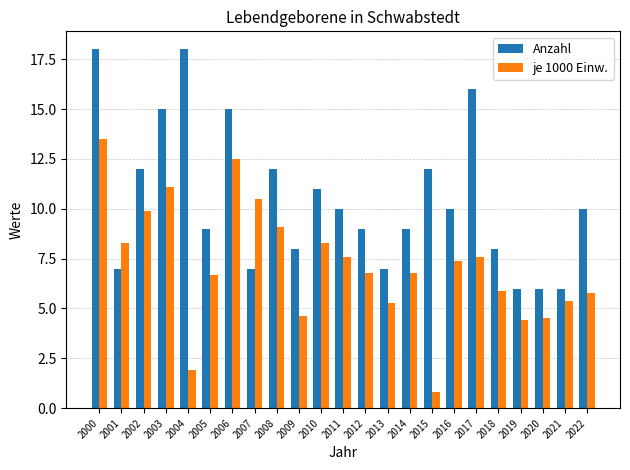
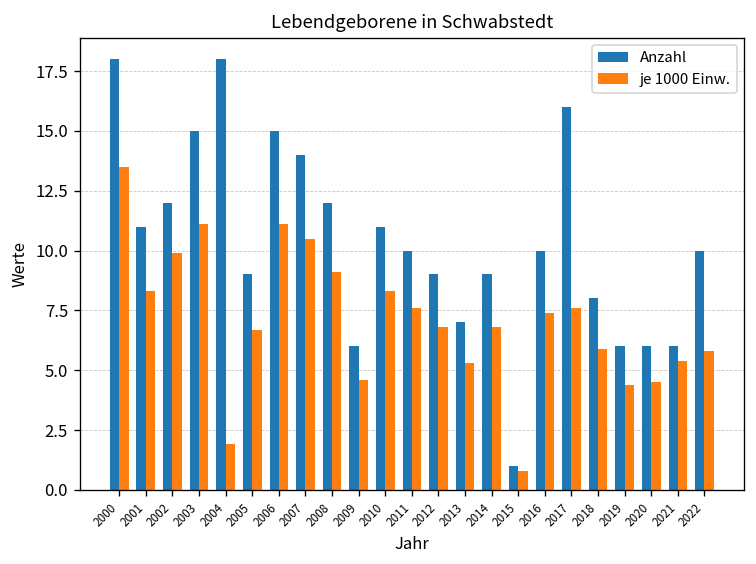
  {
    "Anzahl": {
      "2000": 18,
-     "2001": 7,
+     "2001": 11,
      "2002": 12,
      "2003": 15,
      "2004": 18,
      "2005": 9,
      "2006": 15,
-     "2007": 7,
+     "2007": 14,
      "2008": 12,
-     "2009": 8,
+     "2009": 6,
      "2010": 11,
      "2011": 10,
      "2012": 9,
      "2013": 7,
      "2014": 9,
-     "2015": 12,
+     "2015": 1,
      "2016": 10,
      "2017": 16,
      "2018": 8,
      "2019": 6,
      "2020": 6,
      "2021": 6,
      "2022": 10
    },
    "je 1000 Einw.": {
      "2000": 13.5,
      "2001": 8.3,
      "2002": 9.9,
      "2003": 11.1,
      "2004": 1.9,
      "2005": 6.7,
-     "2006": 12.5,
+     "2006": 11.1,
      "2007": 10.5,
      "2008": 9.1,
      "2009": 4.6,
      "2010": 8.3,
      "2011": 7.6,
      "2012": 6.8,
      "2013": 5.3,
      "2014": 6.8,
      "2015": 0.8,
      "2016": 7.4,
      "2017": 7.6,
      "2018": 5.9,
      "2019": 4.4,
      "2020": 4.5,
      "2021": 5.4,
      "2022": 5.8
    }
  }
